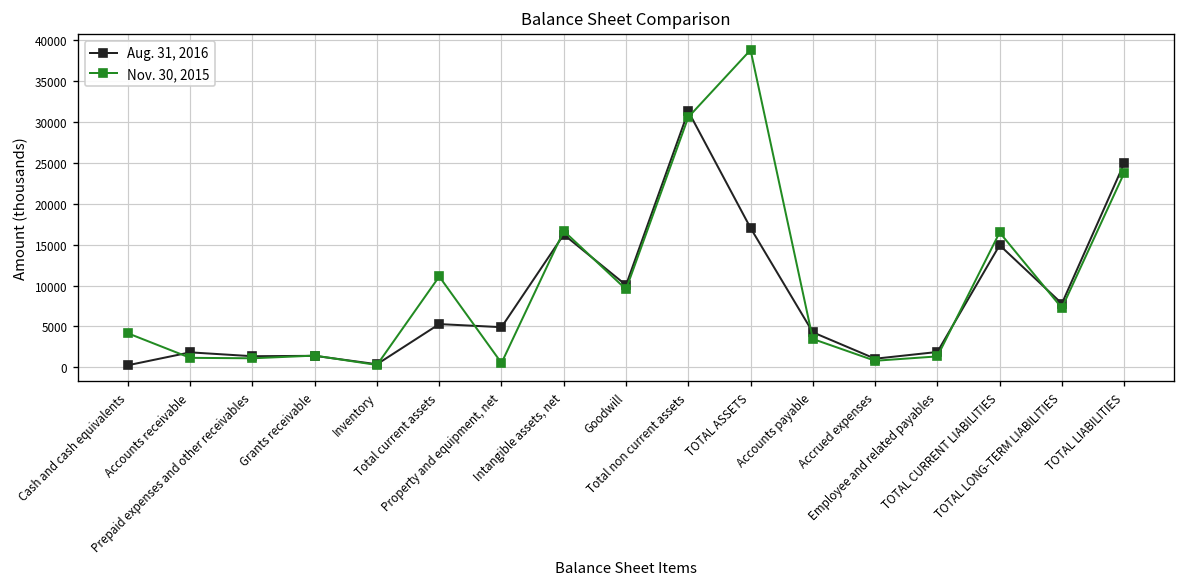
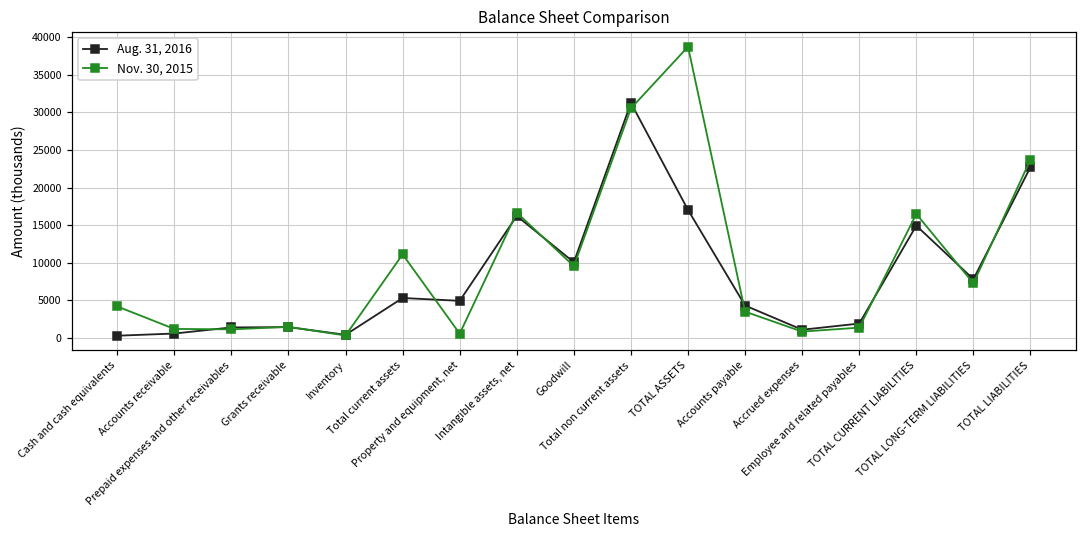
  {
    "Aug. 31, 2016": {
      "Cash and cash equivalents": 0,
-     "Accounts receivable": 2000,
+     "Accounts receivable": 1000,
      "Total current assets": 5000,
      "Property and equipment, net": 5000,
      "Intangible assets, net": 16000,
      "Goodwill": 10000,
      "Total non current assets": 31000,
      "TOTAL ASSETS": 17000,
      "Accounts payable": 4000,
      "Employee and related payables": 2000,
      "TOTAL CURRENT LIABILITIES": 15000,
      "TOTAL LONG-TERM LIABILITIES": 8000,
-     "TOTAL LIABILITIES": 25000
+     "TOTAL LIABILITIES": 23000
    },
    "Nov. 30, 2015": {
      "Cash and cash equivalents": 4000,
      "Accounts receivable": 1000,
      "Total current assets": 11000,
      "Property and equipment, net": 1000,
      "Intangible assets, net": 17000,
      "Goodwill": 10000,
      "Total non current assets": 31000,
      "TOTAL ASSETS": 39000,
      "Accounts payable": 3000,
      "Employee and related payables": 1000,
      "TOTAL CURRENT LIABILITIES": 16000,
      "TOTAL LONG-TERM LIABILITIES": 7000,
      "TOTAL LIABILITIES": 24000
    }
  }
